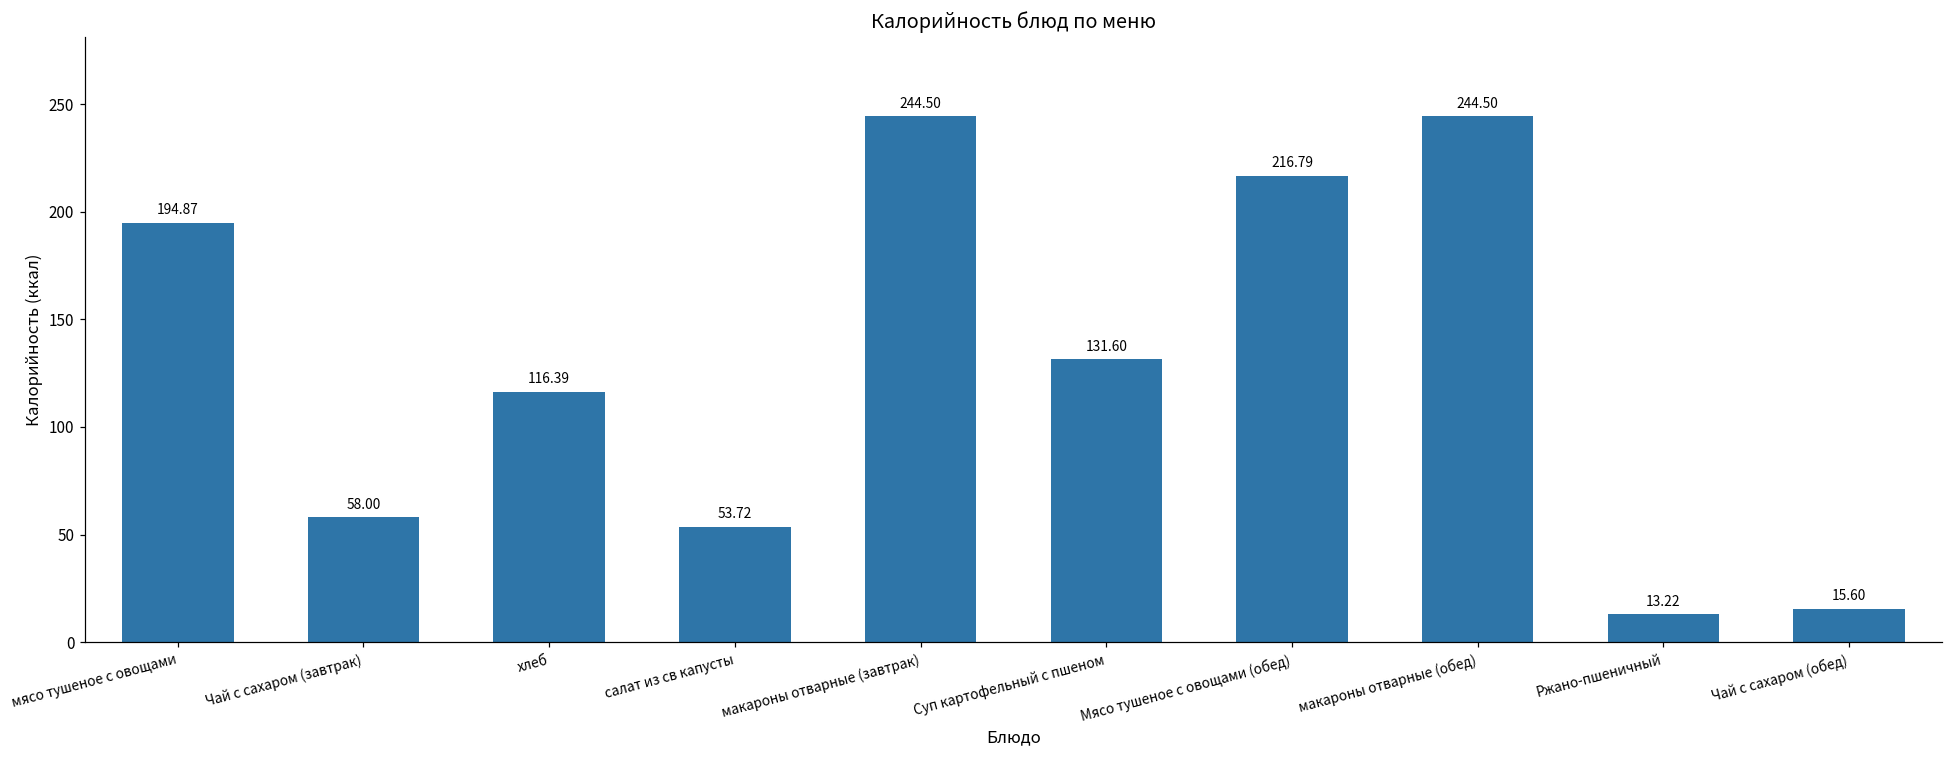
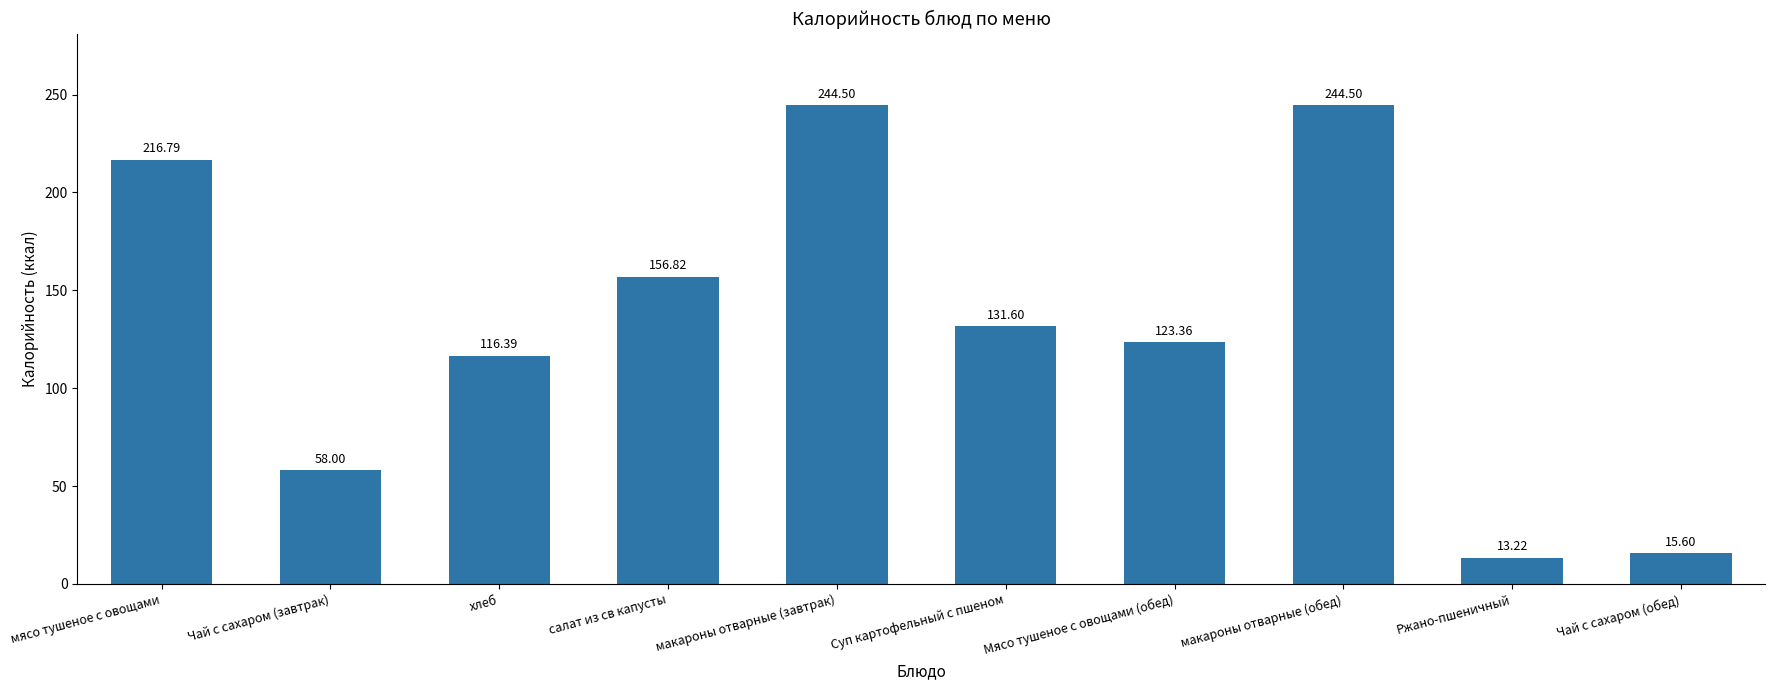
  {
-   "мясо тушеное с овощами": 194.87,
+   "мясо тушеное с овощами": 216.79,
    "Чай с сахаром (завтрак)": 58.00,
    "хлеб": 116.39,
-   "салат из св капусты": 53.72,
+   "салат из св капусты": 156.82,
    "макароны отварные (завтрак)": 244.50,
    "Суп картофельный с пшеном": 131.60,
-   "Мясо тушеное с овощами (обед)": 216.79,
+   "Мясо тушеное с овощами (обед)": 123.36,
    "макароны отварные (обед)": 244.50,
    "Ржано-пшеничный": 13.22,
    "Чай с сахаром (обед)": 15.60
  }
